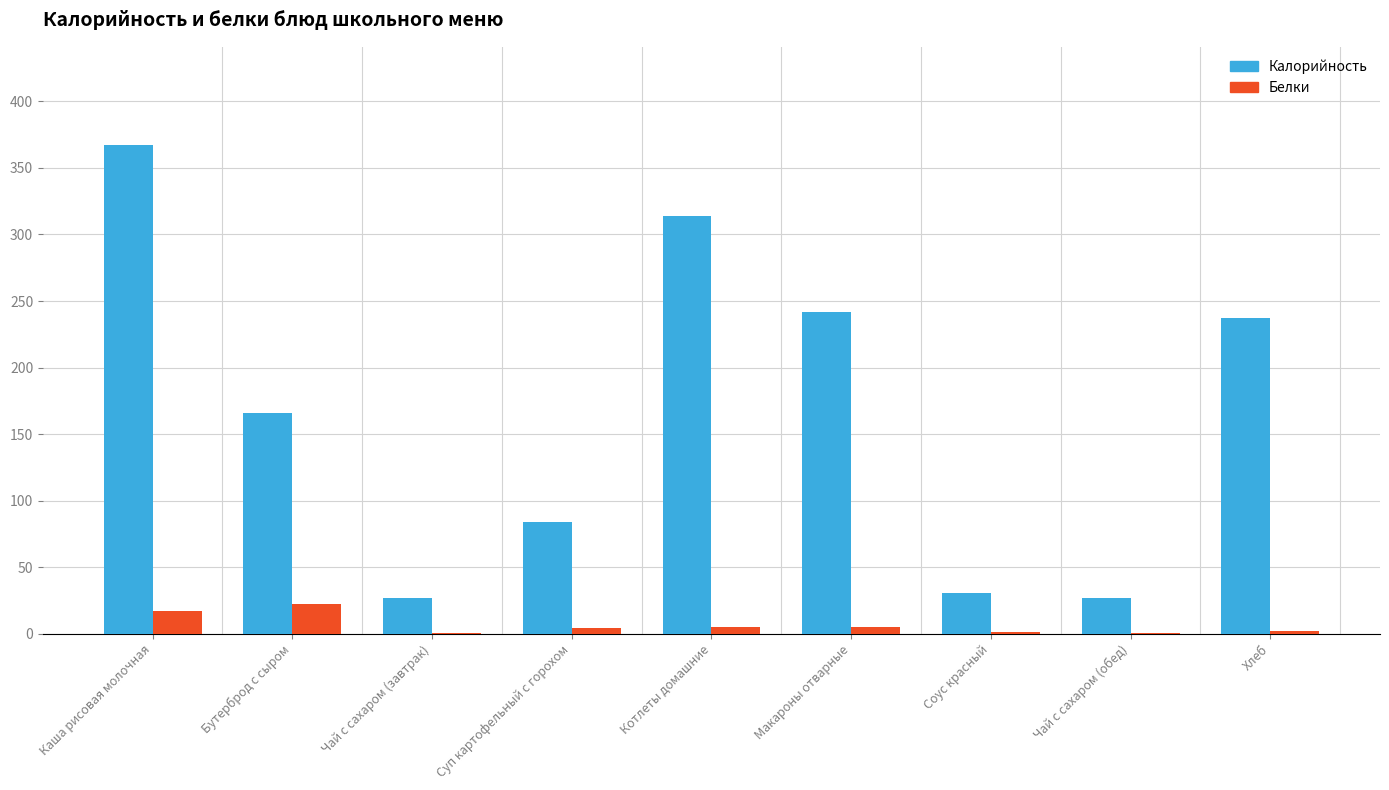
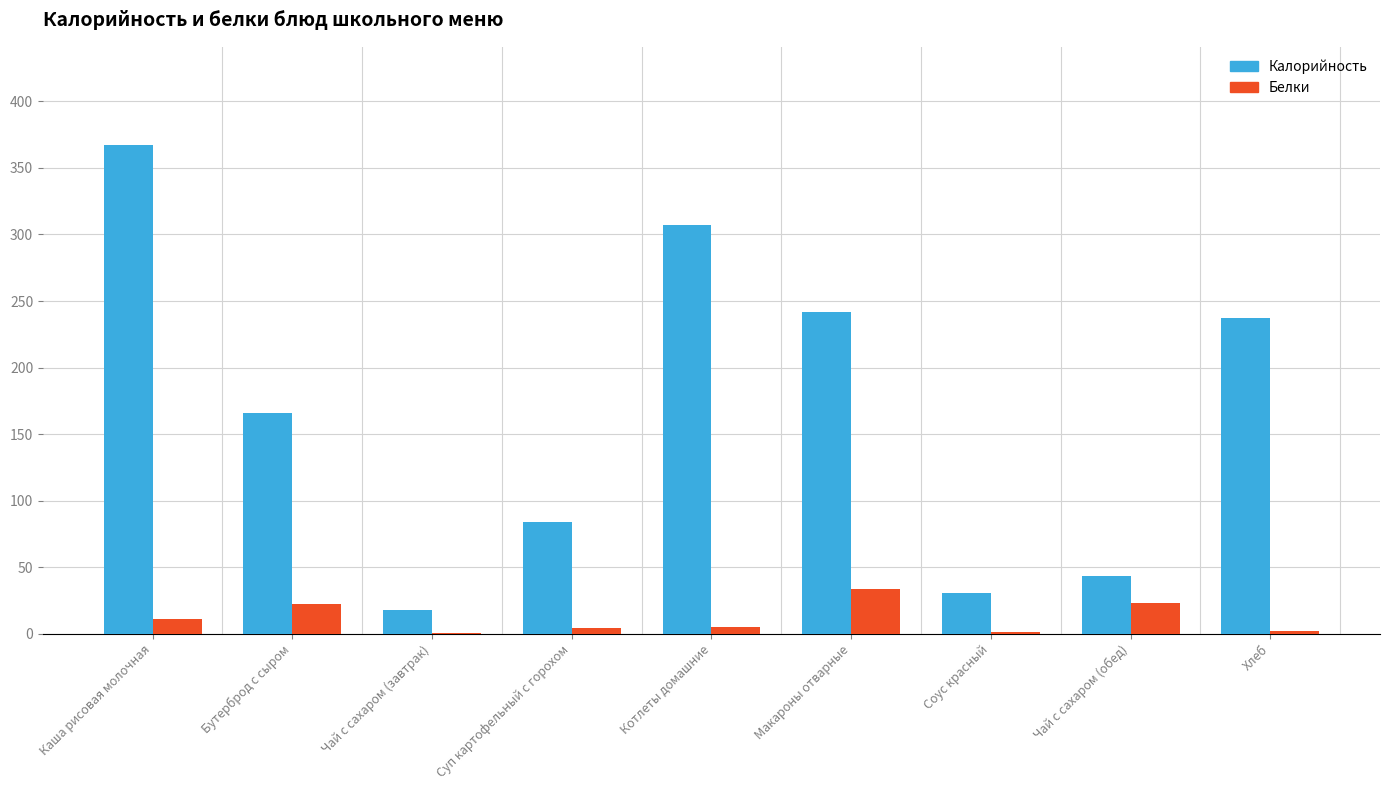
  {
    "Калорийность": {
      "Каша рисовая молочная": 368,
      "Бутерброд с сыром": 166,
-     "Чай с сахаром (завтрак)": 27,
+     "Чай с сахаром (завтрак)": 18,
      "Суп картофельный с горохом": 84,
-     "Котлеты домашние": 314,
+     "Котлеты домашние": 307,
      "Макароны отварные": 242,
      "Соус красный": 31,
-     "Чай с сахаром (обед)": 27,
+     "Чай с сахаром (обед)": 44,
      "Хлеб": 237
    },
    "Белки": {
-     "Каша рисовая молочная": 17,
+     "Каша рисовая молочная": 11,
      "Бутерброд с сыром": 23,
      "Суп картофельный с горохом": 4,
      "Котлеты домашние": 5,
-     "Макароны отварные": 5,
-     "Чай с сахаром (обед)": 0,
+     "Макароны отварные": 34,
+     "Чай с сахаром (обед)": 23,
      "Хлеб": 2
    }
  }
